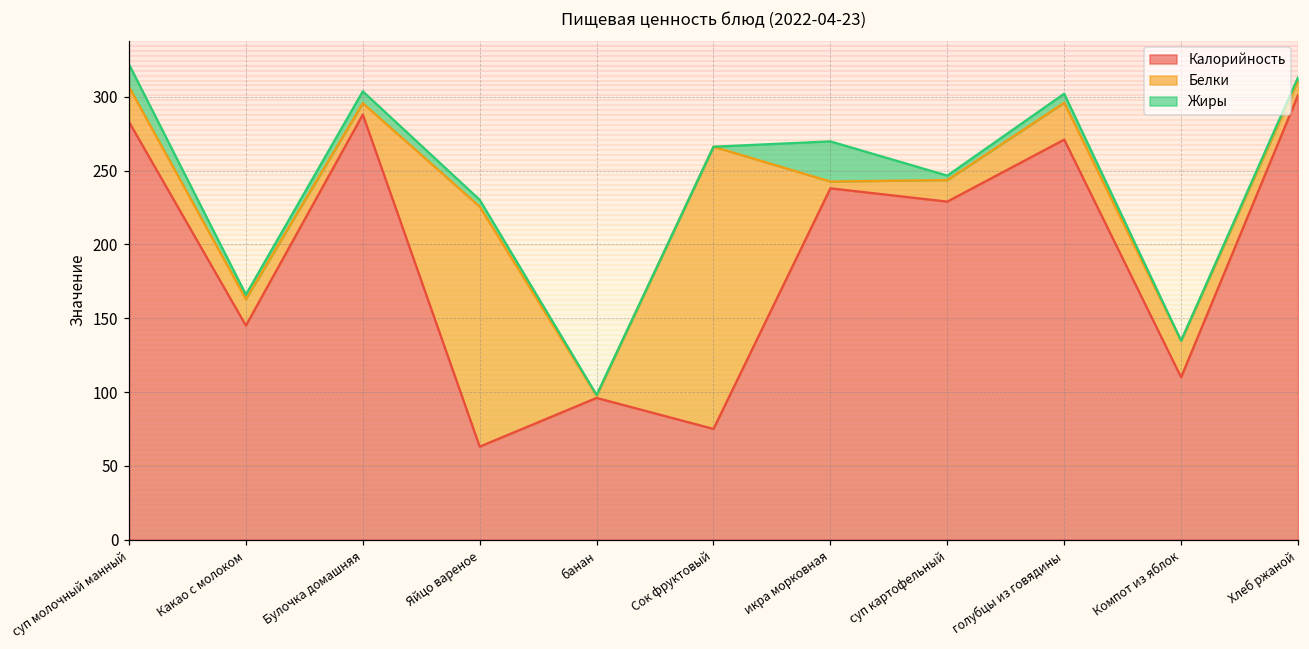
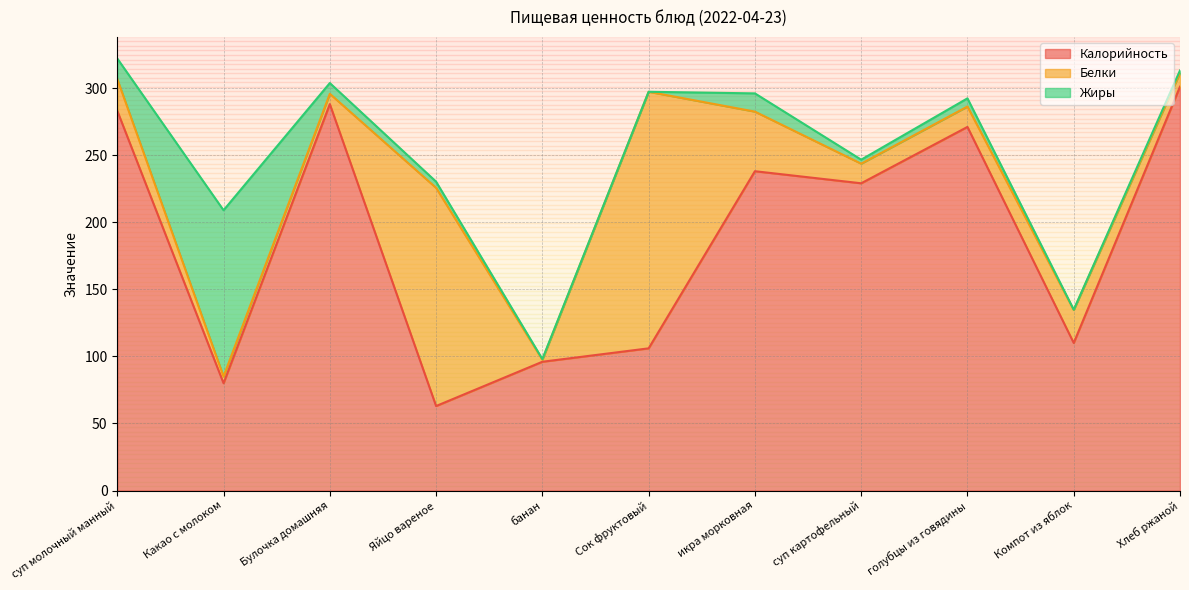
  {
    "Калорийность": {
      "суп молочный манный": 283,
-     "Какао с молоком": 145,
+     "Какао с молоком": 80,
      "Булочка домашняя": 288,
      "Яйцо вареное": 63,
-     "Сок фруктовый": 75,
+     "Сок фруктовый": 106,
      "икра морковная": 238,
      "суп картофельный": 229,
      "голубцы из говядины": 271,
      "Компот из яблок": 110,
      "Хлеб ржаной": 301
    },
    "Белки": {
      "суп молочный манный": 24,
-     "Какао с молоком": 18,
+     "Какао с молоком": 5,
      "Булочка домашняя": 8,
      "Яйцо вареное": 163,
-     "икра морковная": 5,
+     "икра морковная": 44,
      "суп картофельный": 15,
-     "голубцы из говядины": 25,
+     "голубцы из говядины": 15,
      "Хлеб ржаной": 10
    },
    "Жиры": {
      "суп молочный манный": 15,
-     "Какао с молоком": 3,
+     "Какао с молоком": 124,
      "Булочка домашняя": 8,
      "Яйцо вареное": 5,
-     "икра морковная": 27,
+     "икра морковная": 14,
      "суп картофельный": 3,
      "голубцы из говядины": 6,
      "Хлеб ржаной": 2
    }
  }
